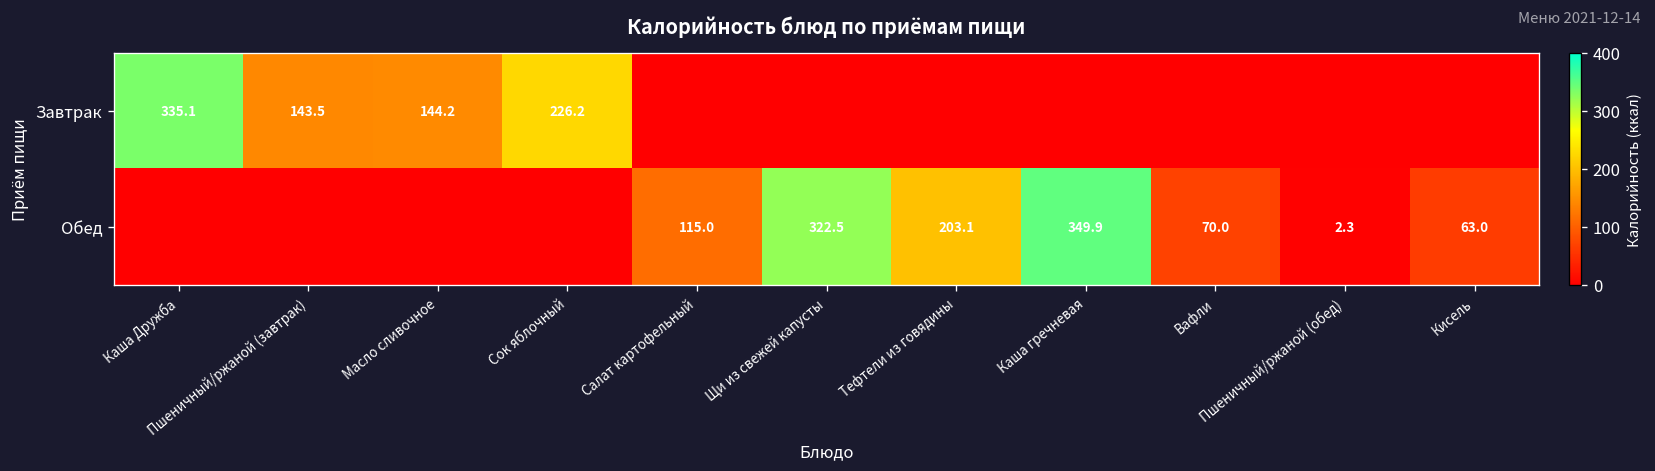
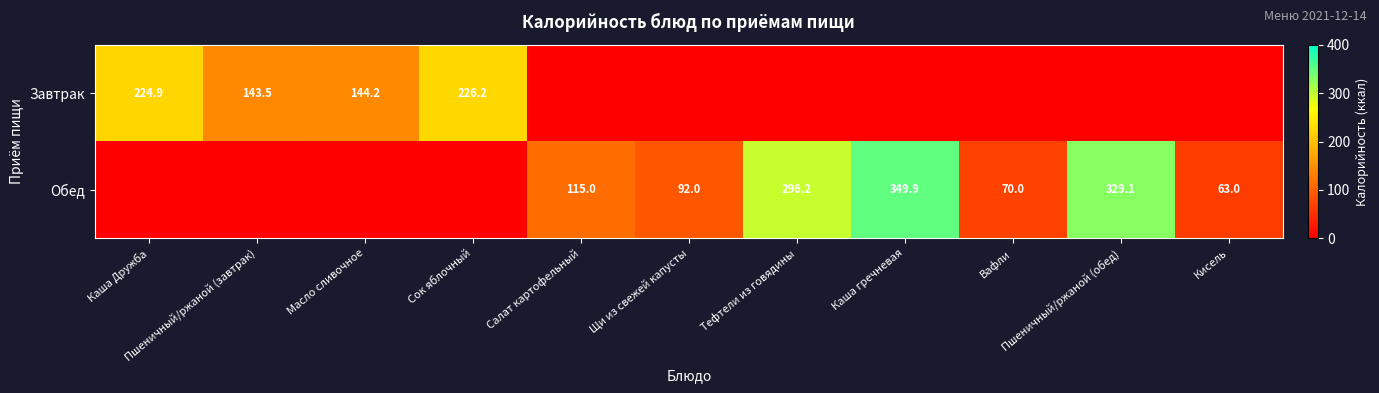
  {
    "Завтрак": {
-     "Каша Дружба": 335.1,
+     "Каша Дружба": 224.9,
      "Пшеничный/ржаной (завтрак)": 143.5,
      "Масло сливочное": 144.2,
      "Сок яблочный": 226.2
    },
    "Обед": {
      "Салат картофельный": 115.0,
-     "Щи из свежей капусты": 322.5,
-     "Тефтели из говядины": 203.1,
+     "Щи из свежей капусты": 92.0,
+     "Тефтели из говядины": 296.2,
      "Каша гречневая": 349.9,
      "Вафли": 70.0,
-     "Пшеничный/ржаной (обед)": 2.3,
+     "Пшеничный/ржаной (обед)": 329.1,
      "Кисель": 63.0
    }
  }
